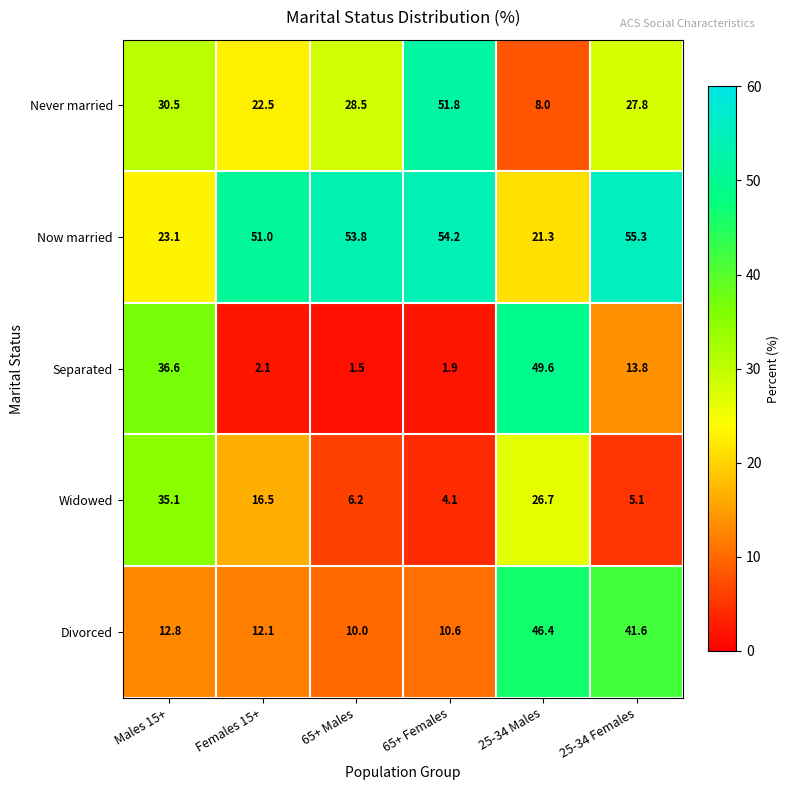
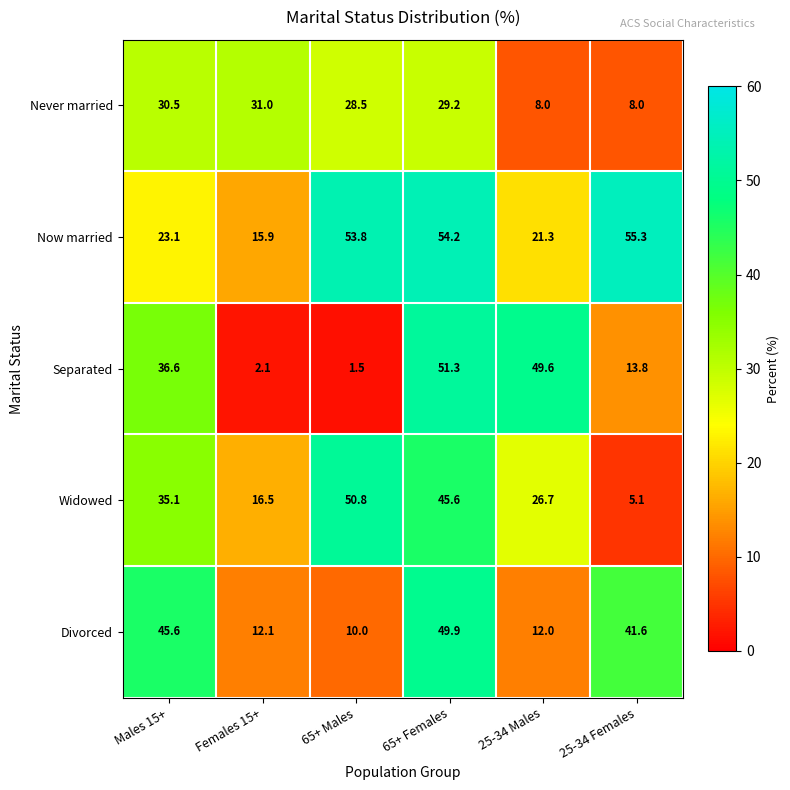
  {
    "Never married": {
      "Males 15+": 30.5,
-     "Females 15+": 22.5,
+     "Females 15+": 31.0,
      "65+ Males": 28.5,
-     "65+ Females": 51.8,
+     "65+ Females": 29.2,
      "25-34 Males": 8.0,
-     "25-34 Females": 27.8
+     "25-34 Females": 8.0
    },
    "Now married": {
      "Males 15+": 23.1,
-     "Females 15+": 51.0,
+     "Females 15+": 15.9,
      "65+ Males": 53.8,
      "65+ Females": 54.2,
      "25-34 Males": 21.3,
      "25-34 Females": 55.3
    },
    "Separated": {
      "Males 15+": 36.6,
      "Females 15+": 2.1,
      "65+ Males": 1.5,
-     "65+ Females": 1.9,
+     "65+ Females": 51.3,
      "25-34 Males": 49.6,
      "25-34 Females": 13.8
    },
    "Widowed": {
      "Males 15+": 35.1,
      "Females 15+": 16.5,
-     "65+ Males": 6.2,
-     "65+ Females": 4.1,
+     "65+ Males": 50.8,
+     "65+ Females": 45.6,
      "25-34 Males": 26.7,
      "25-34 Females": 5.1
    },
    "Divorced": {
-     "Males 15+": 12.8,
+     "Males 15+": 45.6,
      "Females 15+": 12.1,
      "65+ Males": 10.0,
-     "65+ Females": 10.6,
-     "25-34 Males": 46.4,
+     "65+ Females": 49.9,
+     "25-34 Males": 12.0,
      "25-34 Females": 41.6
    }
  }
